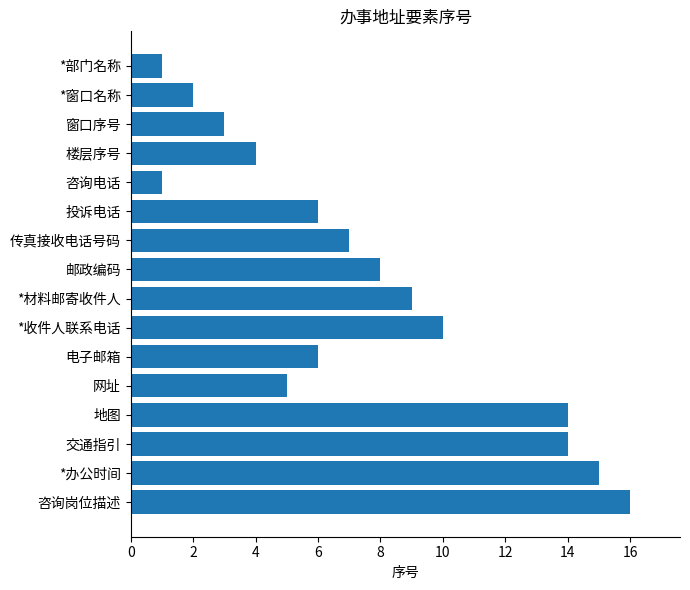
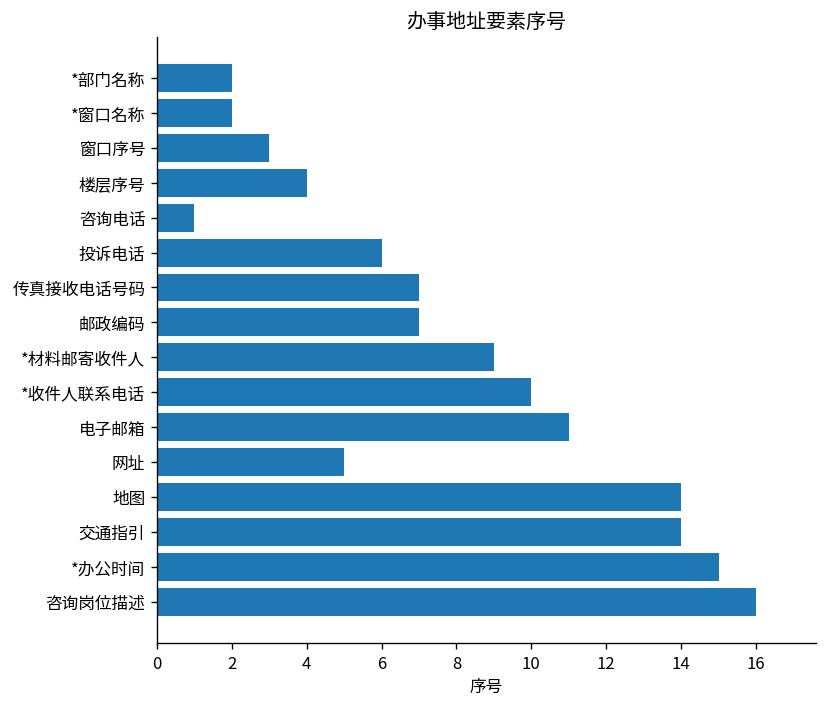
  {
-   "*部门名称": 1,
+   "*部门名称": 2,
    "*窗口名称": 2,
    "窗口序号": 3,
    "楼层序号": 4,
    "咨询电话": 1,
    "投诉电话": 6,
    "传真接收电话号码": 7,
-   "邮政编码": 8,
+   "邮政编码": 7,
    "*材料邮寄收件人": 9,
    "*收件人联系电话": 10,
-   "电子邮箱": 6,
+   "电子邮箱": 11,
    "网址": 5,
    "地图": 14,
    "交通指引": 14,
    "*办公时间": 15,
    "咨询岗位描述": 16
  }
